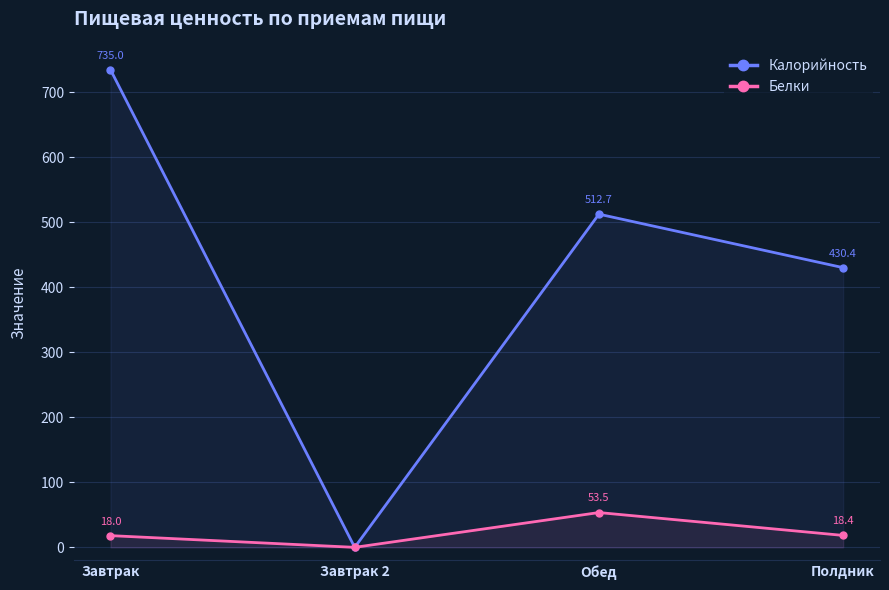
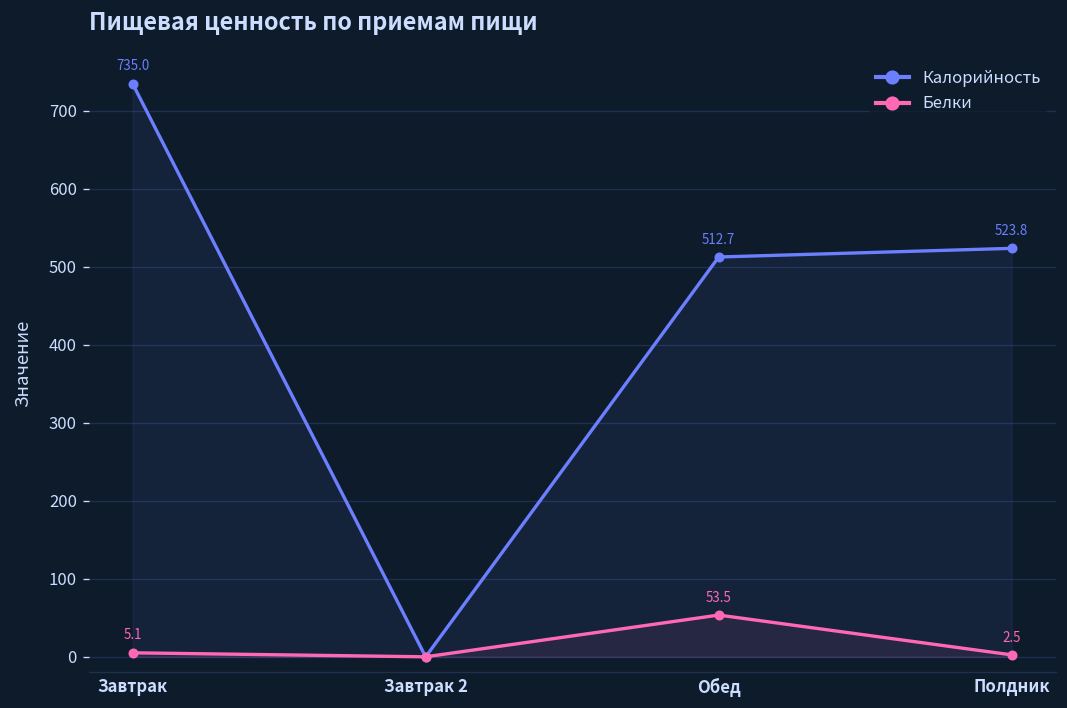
  {
    "Калорийность": {
      "Завтрак": 735.0,
      "Обед": 512.7,
-     "Полдник": 430.4
+     "Полдник": 523.8
    },
    "Белки": {
-     "Завтрак": 18.0,
+     "Завтрак": 5.1,
      "Обед": 53.5,
-     "Полдник": 18.4
+     "Полдник": 2.5
    }
  }
